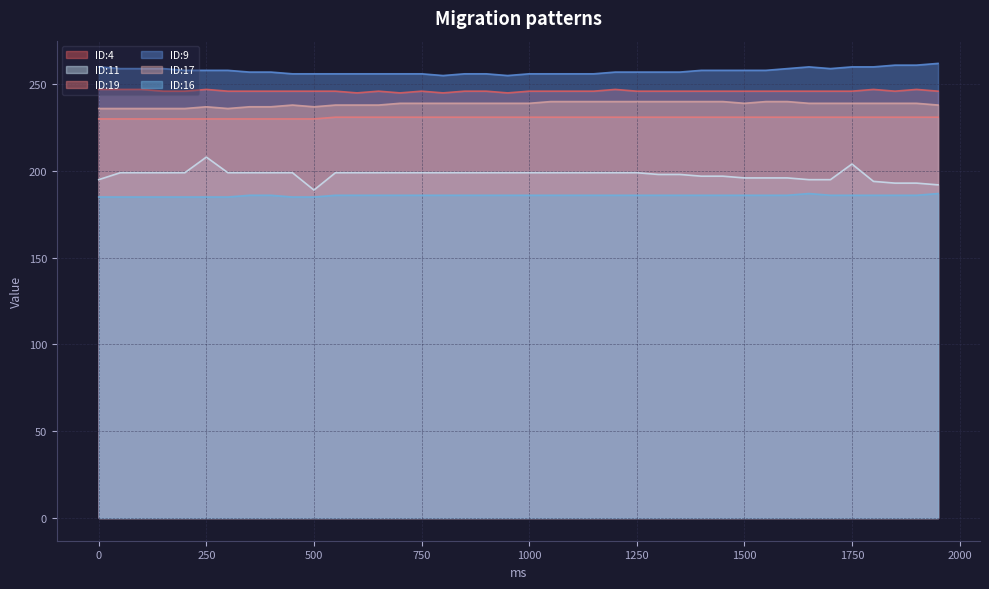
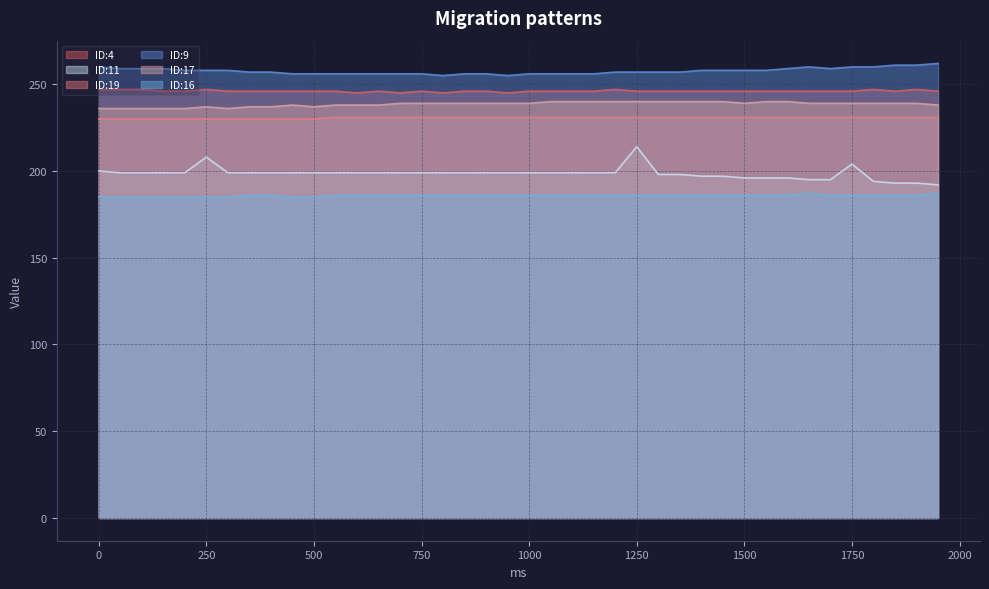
  {
    "ID:11": {
-     "0": 195,
+     "0": 200,
      "250": 208,
-     "500": 189,
+     "500": 199,
      "750": 199,
      "1000": 199,
-     "1250": 199,
+     "1250": 214,
      "1500": 196,
      "1750": 204
    }
  }
